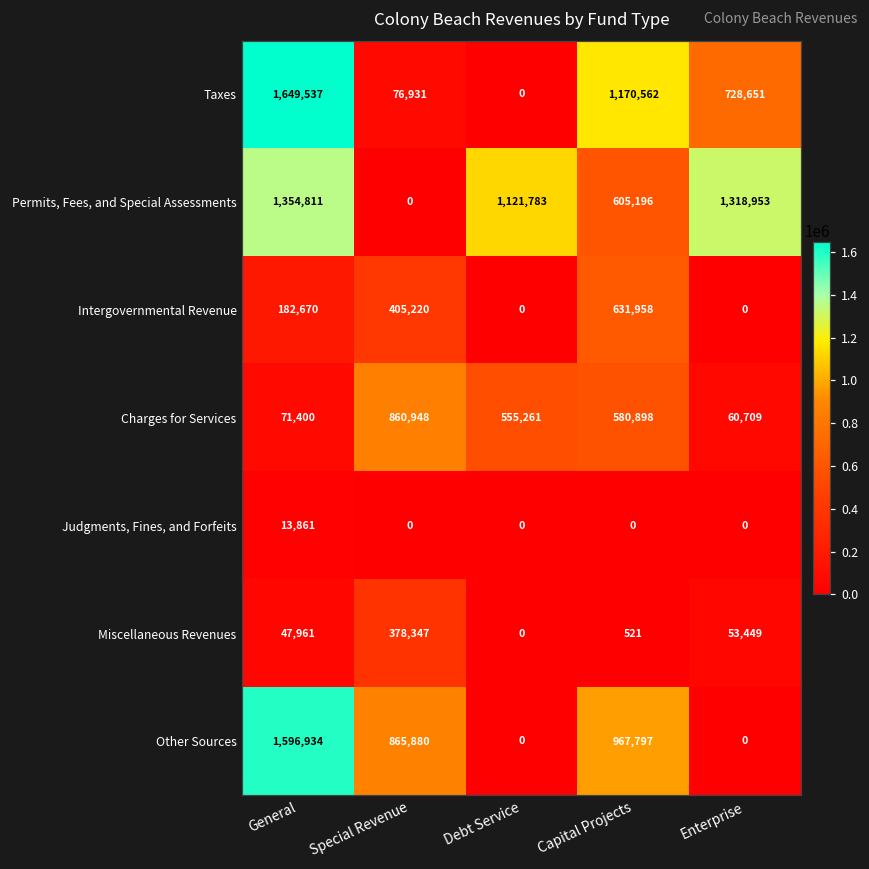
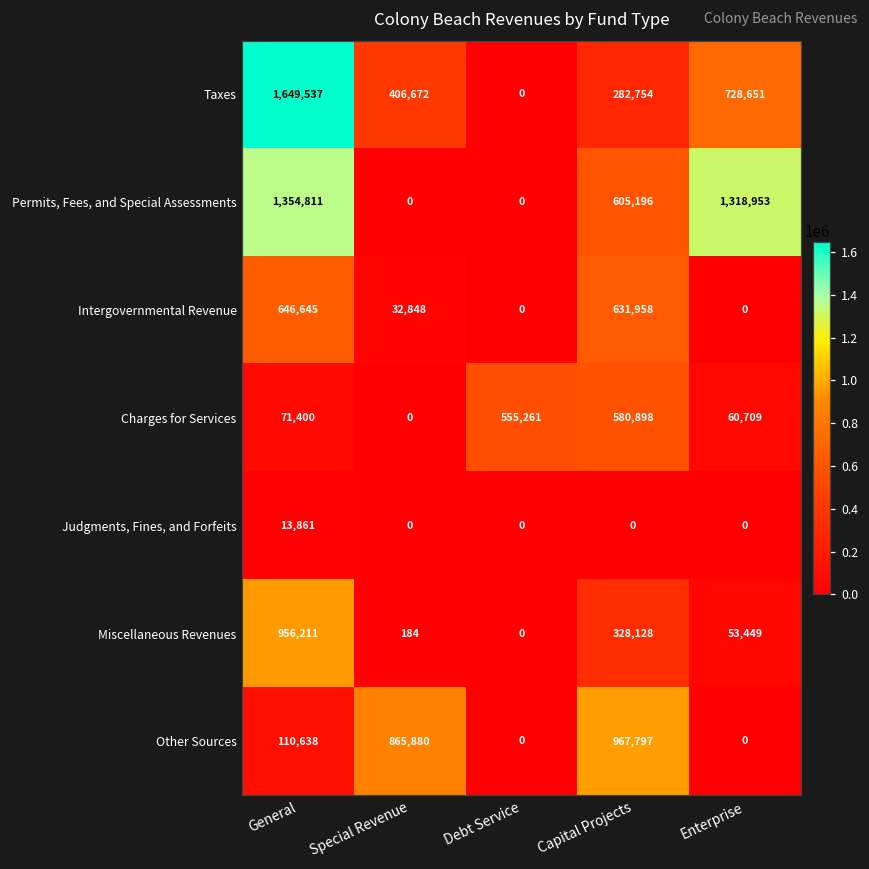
  {
    "Taxes": {
      "General": "1,649,537",
-     "Special Revenue": "76,931",
+     "Special Revenue": "406,672",
      "Debt Service": "0",
-     "Capital Projects": "1,170,562",
+     "Capital Projects": "282,754",
      "Enterprise": "728,651"
    },
    "Permits, Fees, and Special Assessments": {
      "General": "1,354,811",
      "Special Revenue": "0",
-     "Debt Service": "1,121,783",
+     "Debt Service": "0",
      "Capital Projects": "605,196",
      "Enterprise": "1,318,953"
    },
    "Intergovernmental Revenue": {
-     "General": "182,670",
-     "Special Revenue": "405,220",
+     "General": "646,645",
+     "Special Revenue": "32,848",
      "Debt Service": "0",
      "Capital Projects": "631,958",
      "Enterprise": "0"
    },
    "Charges for Services": {
      "General": "71,400",
-     "Special Revenue": "860,948",
+     "Special Revenue": "0",
      "Debt Service": "555,261",
      "Capital Projects": "580,898",
      "Enterprise": "60,709"
    },
    "Judgments, Fines, and Forfeits": {
      "General": "13,861",
      "Special Revenue": "0",
      "Debt Service": "0",
      "Capital Projects": "0",
      "Enterprise": "0"
    },
    "Miscellaneous Revenues": {
-     "General": "47,961",
-     "Special Revenue": "378,347",
+     "General": "956,211",
+     "Special Revenue": "184",
      "Debt Service": "0",
-     "Capital Projects": "521",
+     "Capital Projects": "328,128",
      "Enterprise": "53,449"
    },
    "Other Sources": {
-     "General": "1,596,934",
+     "General": "110,638",
      "Special Revenue": "865,880",
      "Debt Service": "0",
      "Capital Projects": "967,797",
      "Enterprise": "0"
    }
  }
